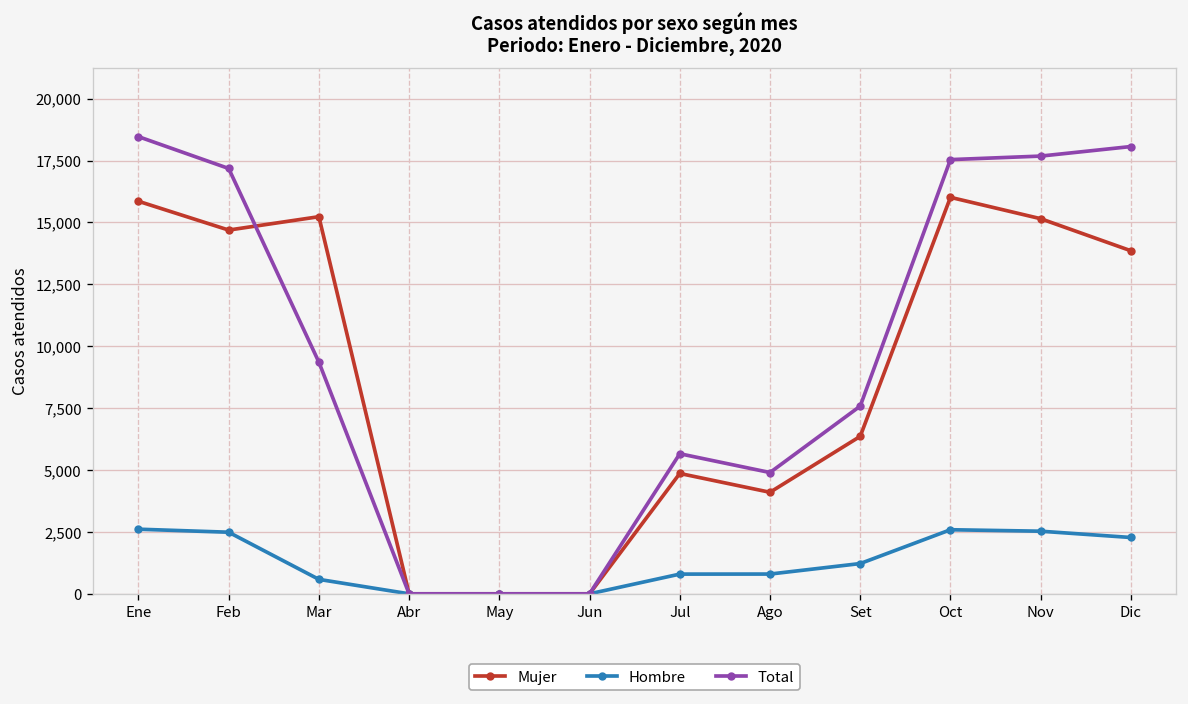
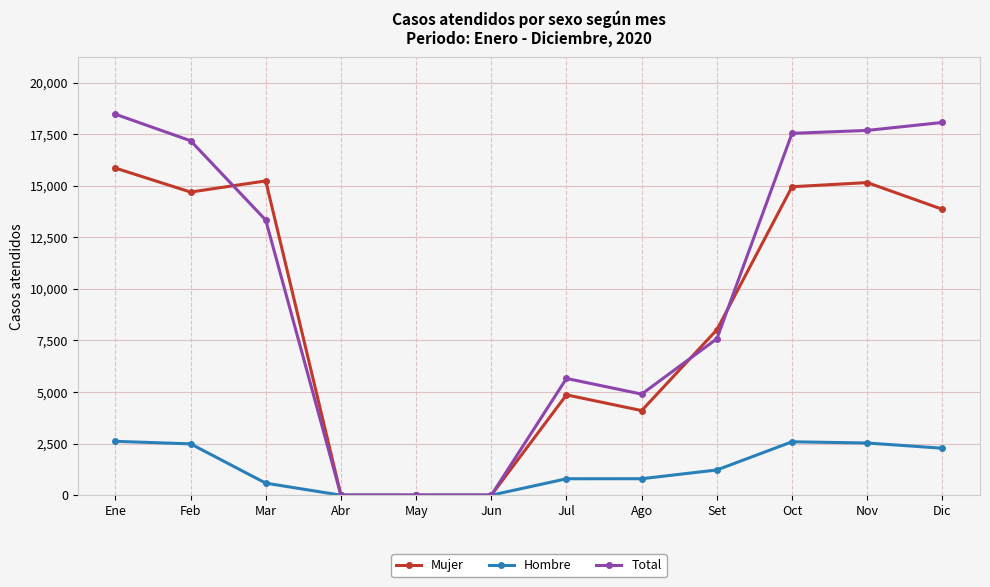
  {
    "Mujer": {
      "Ene": "15,900",
      "Feb": "14,700",
      "Mar": "15,200",
      "Jul": "4,900",
      "Ago": "4,100",
-     "Set": "6,400",
-     "Oct": "16,000",
+     "Set": "8,000",
+     "Oct": "15,000",
      "Nov": "15,200",
      "Dic": "13,900"
    },
    "Hombre": {
      "Ene": "2,600",
      "Feb": "2,500",
      "Mar": "600",
      "Jul": "800",
      "Ago": "800",
      "Set": "1,200",
      "Oct": "2,600",
      "Nov": "2,500",
      "Dic": "2,300"
    },
    "Total": {
      "Ene": "18,500",
      "Feb": "17,200",
-     "Mar": "9,400",
+     "Mar": "13,300",
      "Jul": "5,700",
      "Ago": "4,900",
      "Set": "7,600",
      "Oct": "17,500",
      "Nov": "17,700",
      "Dic": "18,100"
    }
  }
